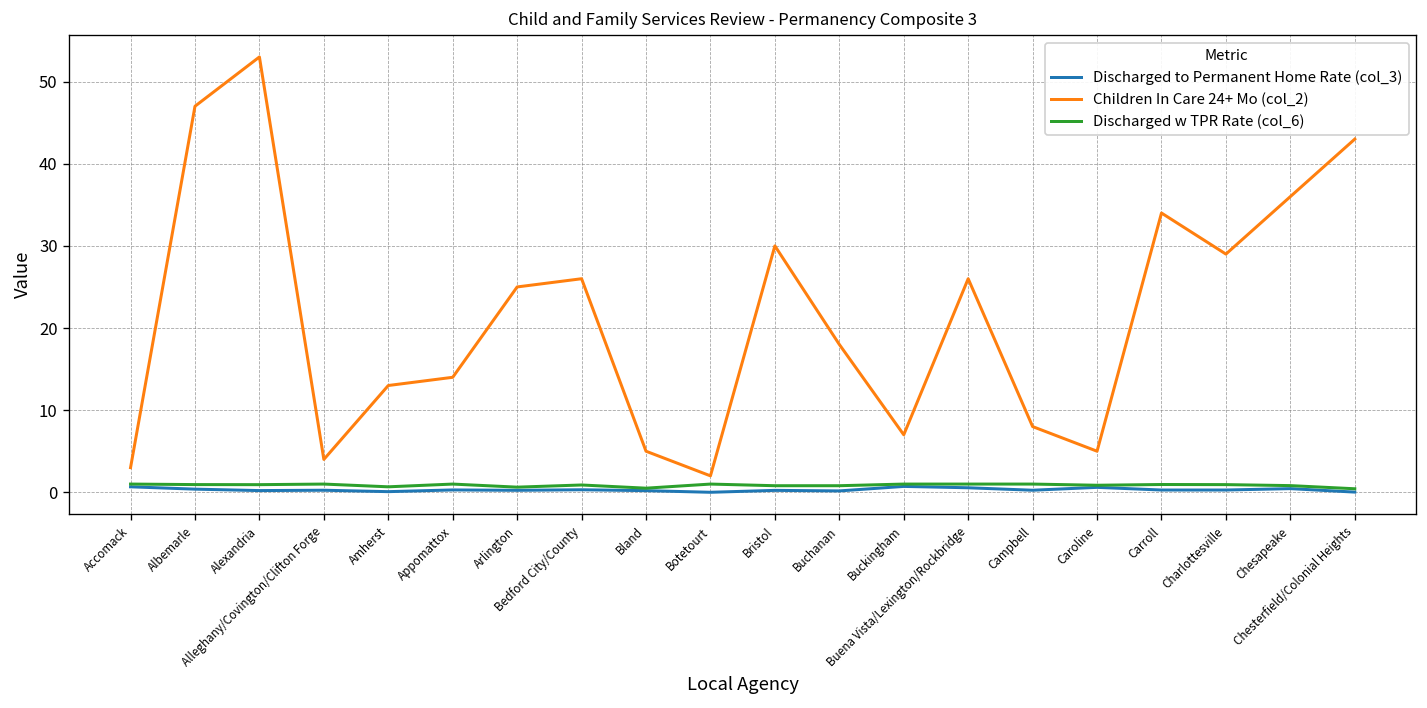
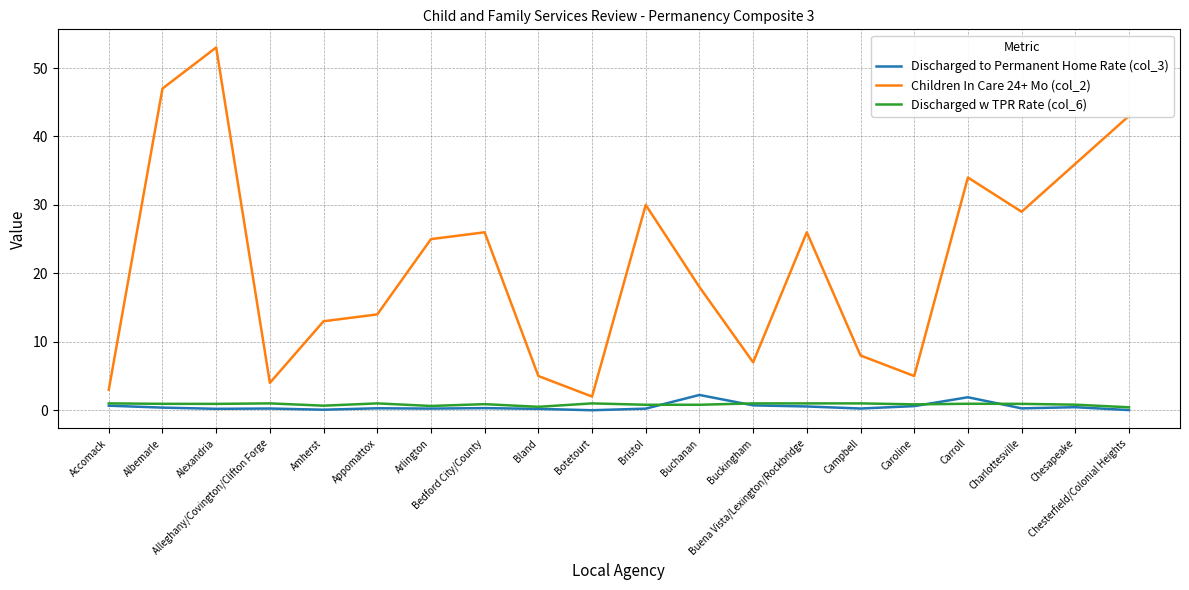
  {
    "Discharged to Permanent Home Rate (col_3)": {
      "Albemarle": 0,
      "Alexandria": 0,
      "Alleghany/Covington/Clifton Forge": 0,
      "Amherst": 0,
      "Appomattox": 0,
      "Arlington": 0,
      "Bedford City/County": 0,
      "Botetourt": 0,
      "Bristol": 0,
-     "Buchanan": 0,
+     "Buchanan": 2,
      "Buena Vista/Lexington/Rockbridge": 1,
      "Campbell": 0,
-     "Carroll": 0,
+     "Carroll": 2,
      "Charlottesville": 0,
      "Chesterfield/Colonial Heights": 0
    },
    "Children In Care 24+ Mo (col_2)": {
      "Accomack": 3,
      "Albemarle": 47,
      "Alexandria": 53,
      "Alleghany/Covington/Clifton Forge": 4,
      "Amherst": 13,
      "Appomattox": 14,
      "Arlington": 25,
      "Bedford City/County": 26,
      "Bland": 5,
      "Botetourt": 2,
      "Bristol": 30,
      "Buchanan": 18,
      "Buckingham": 7,
      "Buena Vista/Lexington/Rockbridge": 26,
      "Campbell": 8,
      "Caroline": 5,
      "Carroll": 34,
      "Charlottesville": 29,
      "Chesapeake": 36
    },
    "Discharged w TPR Rate (col_6)": {
      "Albemarle": 1,
      "Alexandria": 1,
      "Alleghany/Covington/Clifton Forge": 1,
      "Amherst": 1,
      "Appomattox": 1,
      "Arlington": 1,
      "Bedford City/County": 1,
      "Botetourt": 1,
      "Bristol": 1,
      "Buchanan": 1,
      "Buena Vista/Lexington/Rockbridge": 1,
      "Campbell": 1,
      "Carroll": 1,
      "Charlottesville": 1,
      "Chesterfield/Colonial Heights": 0
    }
  }
